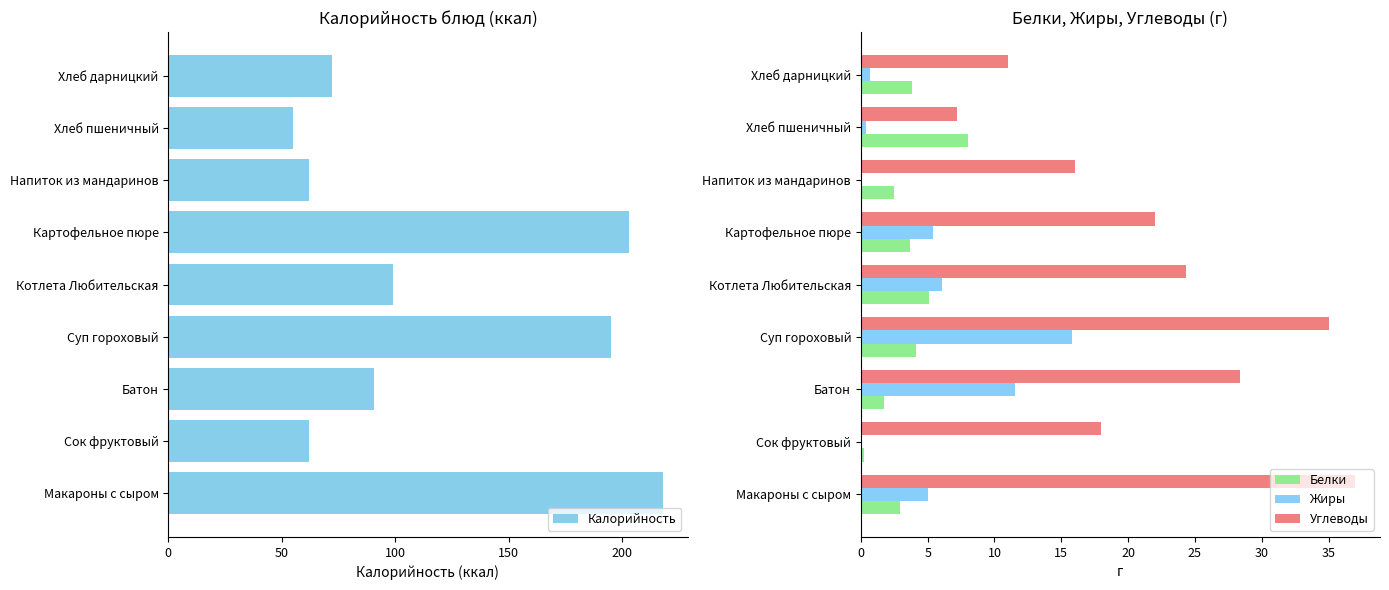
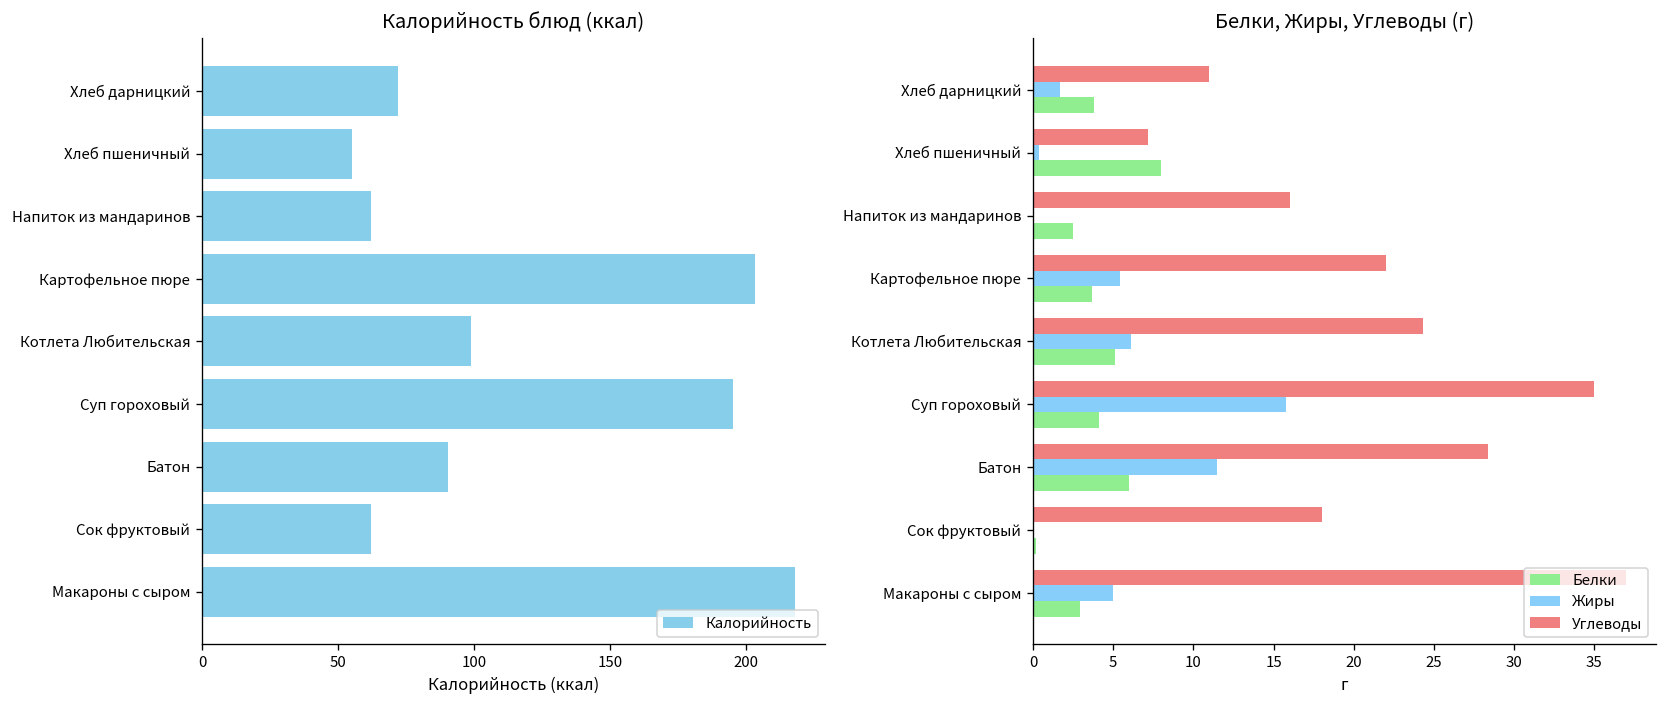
  {
    "Калорийность блюд (ккал)": {
      "Хлеб дарницкий": 72,
      "Хлеб пшеничный": 55,
      "Напиток из мандаринов": 62,
      "Картофельное пюре": 203,
      "Котлета Любительская": 99,
      "Суп гороховый": 195,
      "Батон": 91,
      "Сок фруктовый": 62,
      "Макароны с сыром": 218
    },
    "Белки, Жиры, Углеводы (г)": {
      "Белки": {
        "Хлеб дарницкий": 3.8,
        "Хлеб пшеничный": 8.0,
        "Напиток из мандаринов": 2.5,
        "Картофельное пюре": 3.7,
        "Котлета Любительская": 5.1,
        "Суп гороховый": 4.1,
-       "Батон": 1.7,
+       "Батон": 6.0,
        "Сок фруктовый": 0.2,
        "Макароны с сыром": 2.9
      },
      "Жиры": {
-       "Хлеб дарницкий": 0.7,
+       "Хлеб дарницкий": 1.7,
        "Хлеб пшеничный": 0.4,
        "Напиток из мандаринов": 0.0,
        "Картофельное пюре": 5.4,
        "Котлета Любительская": 6.1,
        "Суп гороховый": 15.8,
        "Батон": 11.5,
        "Сок фруктовый": 0.0,
        "Макароны с сыром": 5.0
      },
      "Углеводы": {
        "Хлеб дарницкий": 11.0,
        "Хлеб пшеничный": 7.2,
        "Напиток из мандаринов": 16.0,
        "Картофельное пюре": 22.0,
        "Котлета Любительская": 24.3,
        "Суп гороховый": 35.0,
        "Батон": 28.4,
        "Сок фруктовый": 18.0
      }
    }
  }
